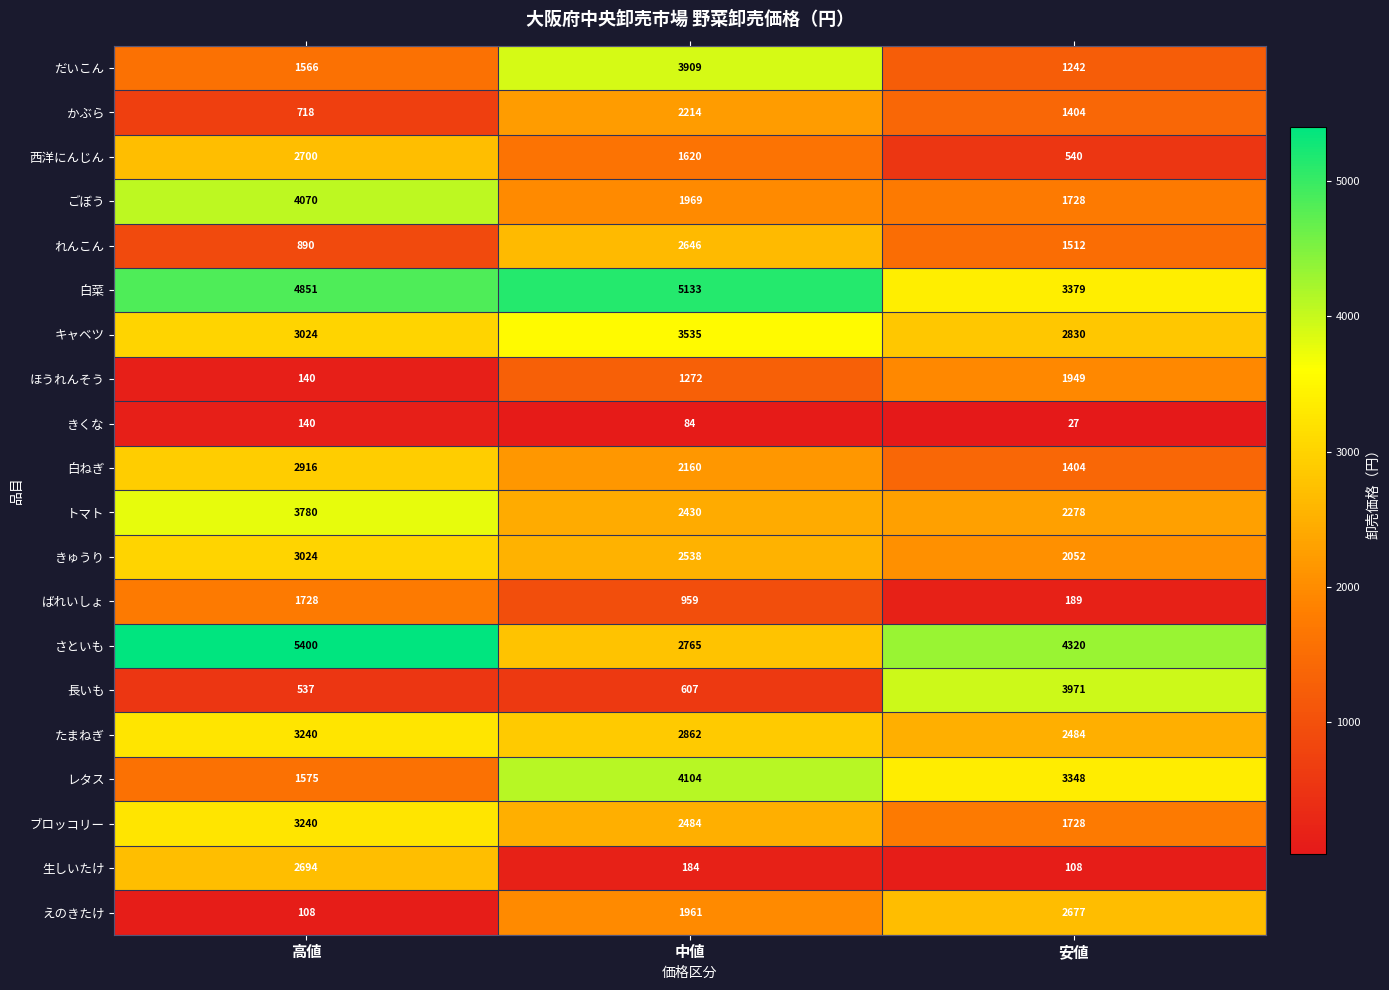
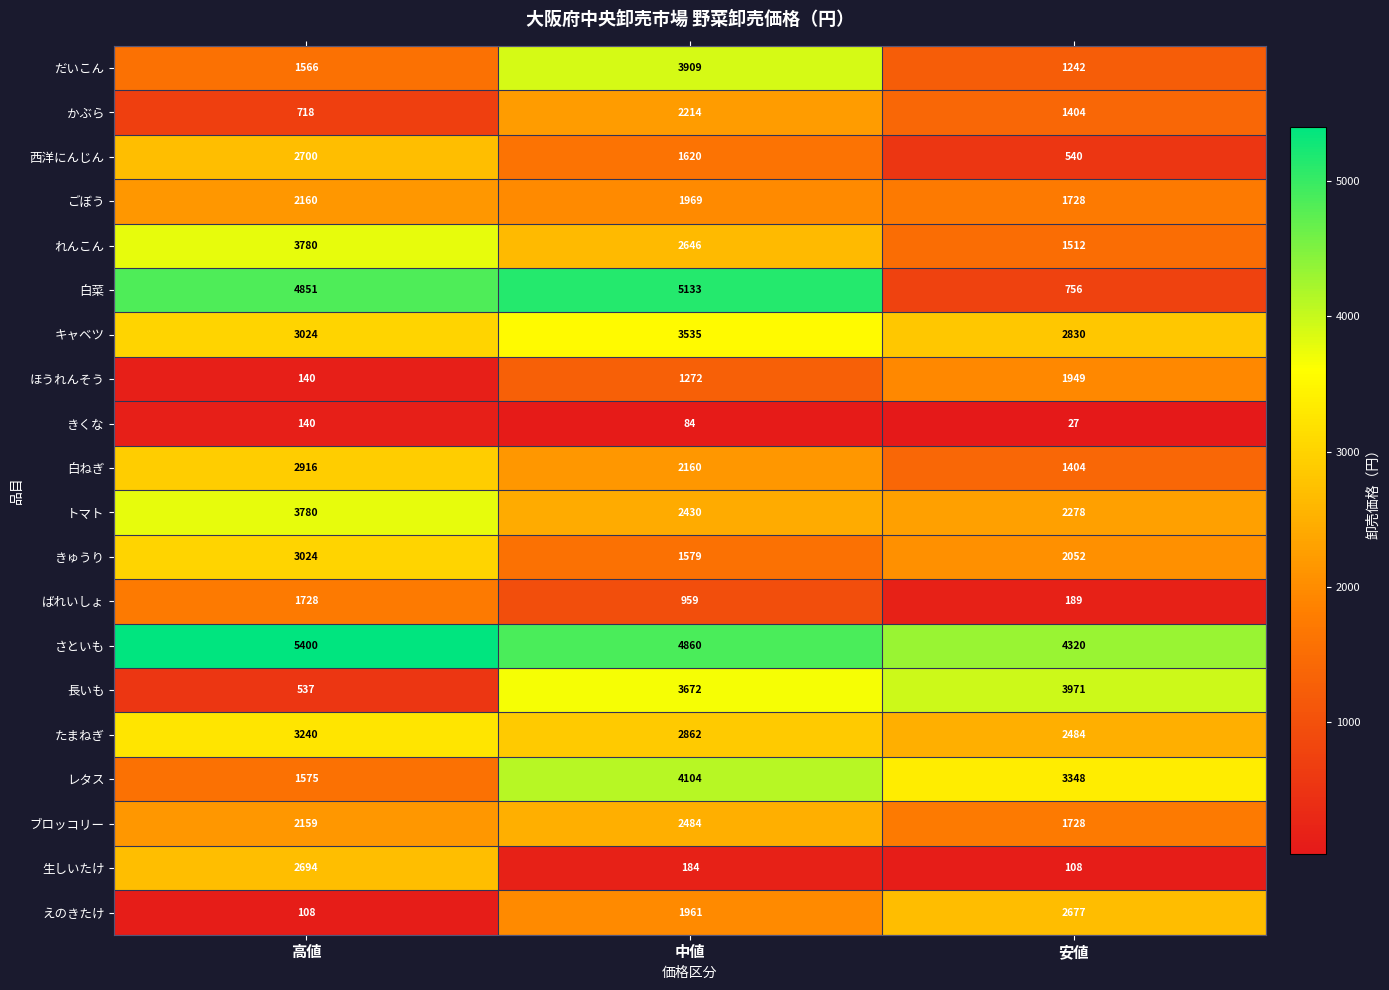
  {
    "だいこん": {
      "高値": 1566,
      "中値": 3909,
      "安値": 1242
    },
    "かぶら": {
      "高値": 718,
      "中値": 2214,
      "安値": 1404
    },
    "西洋にんじん": {
      "高値": 2700,
      "中値": 1620,
      "安値": 540
    },
    "ごぼう": {
-     "高値": 4070,
+     "高値": 2160,
      "中値": 1969,
      "安値": 1728
    },
    "れんこん": {
-     "高値": 890,
+     "高値": 3780,
      "中値": 2646,
      "安値": 1512
    },
    "白菜": {
      "高値": 4851,
      "中値": 5133,
-     "安値": 3379
+     "安値": 756
    },
    "キャベツ": {
      "高値": 3024,
      "中値": 3535,
      "安値": 2830
    },
    "ほうれんそう": {
      "高値": 140,
      "中値": 1272,
      "安値": 1949
    },
    "きくな": {
      "高値": 140,
      "中値": 84,
      "安値": 27
    },
    "白ねぎ": {
      "高値": 2916,
      "中値": 2160,
      "安値": 1404
    },
    "トマト": {
      "高値": 3780,
      "中値": 2430,
      "安値": 2278
    },
    "きゅうり": {
      "高値": 3024,
-     "中値": 2538,
+     "中値": 1579,
      "安値": 2052
    },
    "ばれいしょ": {
      "高値": 1728,
      "中値": 959,
      "安値": 189
    },
    "さといも": {
      "高値": 5400,
-     "中値": 2765,
+     "中値": 4860,
      "安値": 4320
    },
    "長いも": {
      "高値": 537,
-     "中値": 607,
+     "中値": 3672,
      "安値": 3971
    },
    "たまねぎ": {
      "高値": 3240,
      "中値": 2862,
      "安値": 2484
    },
    "レタス": {
      "高値": 1575,
      "中値": 4104,
      "安値": 3348
    },
    "ブロッコリー": {
-     "高値": 3240,
+     "高値": 2159,
      "中値": 2484,
      "安値": 1728
    },
    "生しいたけ": {
      "高値": 2694,
      "中値": 184,
      "安値": 108
    },
    "えのきたけ": {
      "高値": 108,
      "中値": 1961,
      "安値": 2677
    }
  }
